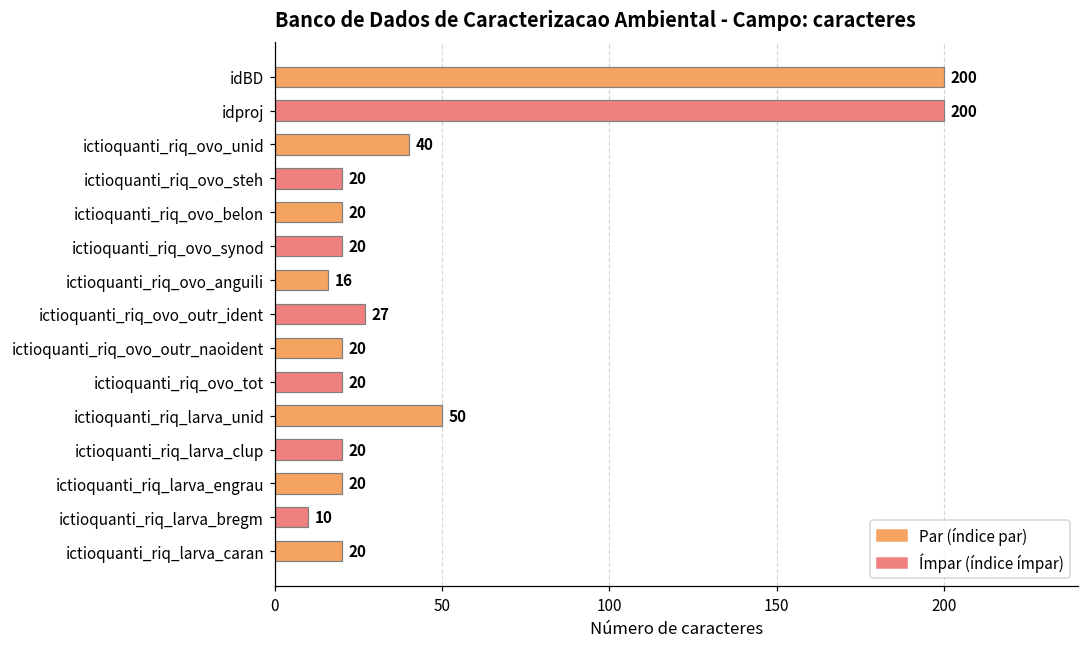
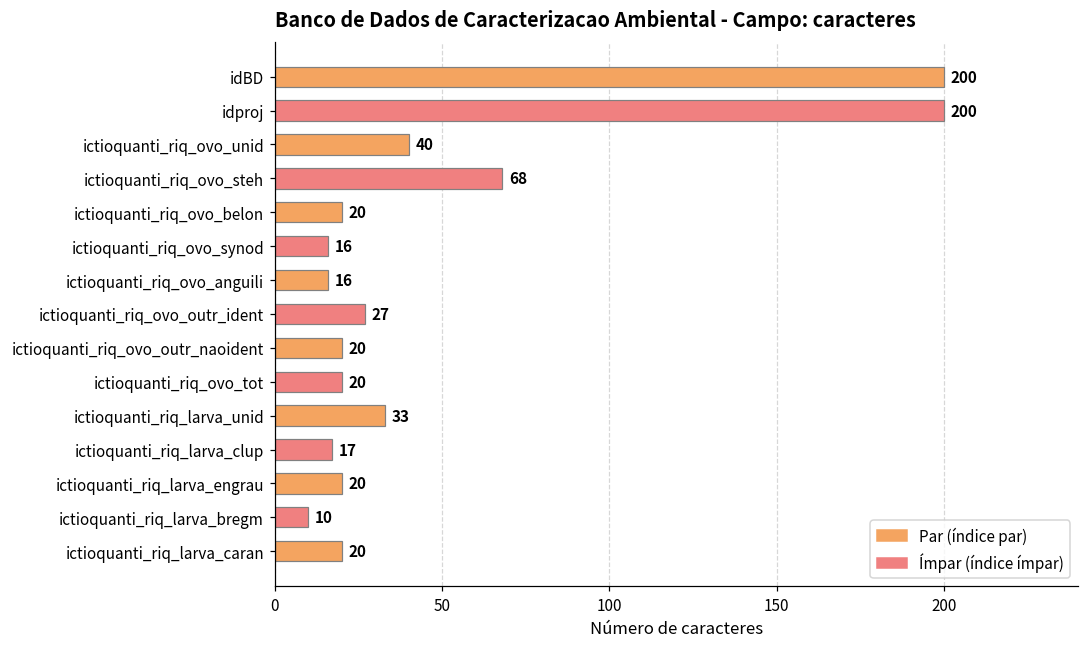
  {
    "idBD": 200,
    "idproj": 200,
    "ictioquanti_riq_ovo_unid": 40,
-   "ictioquanti_riq_ovo_steh": 20,
+   "ictioquanti_riq_ovo_steh": 68,
    "ictioquanti_riq_ovo_belon": 20,
-   "ictioquanti_riq_ovo_synod": 20,
+   "ictioquanti_riq_ovo_synod": 16,
    "ictioquanti_riq_ovo_anguili": 16,
    "ictioquanti_riq_ovo_outr_ident": 27,
    "ictioquanti_riq_ovo_outr_naoident": 20,
    "ictioquanti_riq_ovo_tot": 20,
-   "ictioquanti_riq_larva_unid": 50,
-   "ictioquanti_riq_larva_clup": 20,
+   "ictioquanti_riq_larva_unid": 33,
+   "ictioquanti_riq_larva_clup": 17,
    "ictioquanti_riq_larva_engrau": 20,
    "ictioquanti_riq_larva_bregm": 10,
    "ictioquanti_riq_larva_caran": 20
  }
